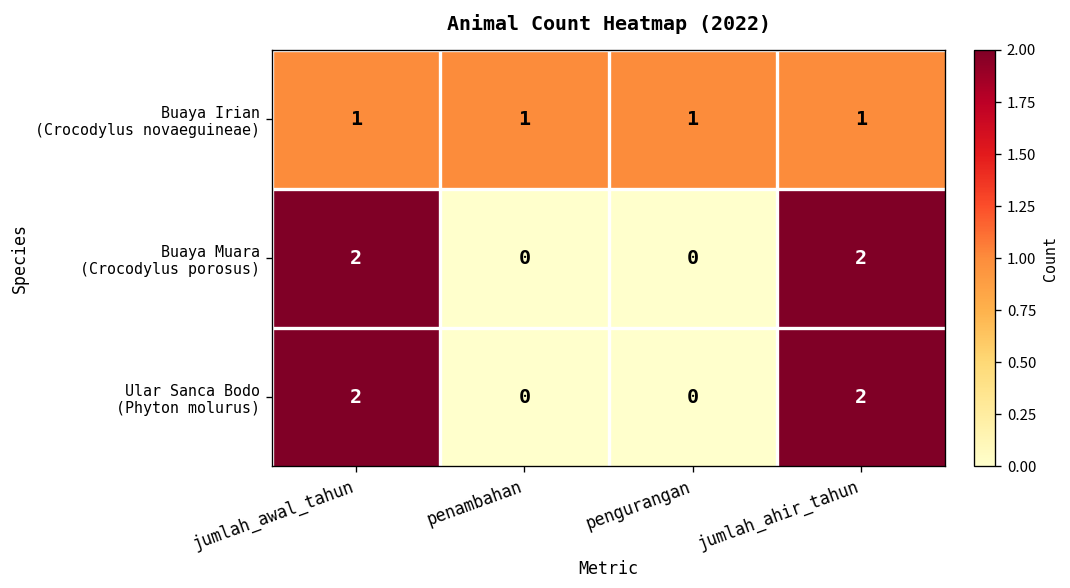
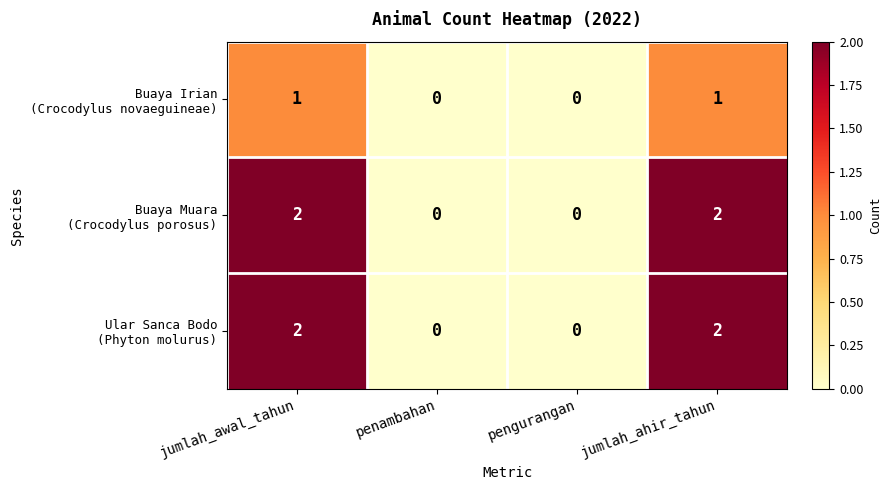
  {
    "Buaya Irian (Crocodylus novaeguineae)": {
      "jumlah_awal_tahun": 1,
-     "penambahan": 1,
-     "pengurangan": 1,
+     "penambahan": 0,
+     "pengurangan": 0,
      "jumlah_ahir_tahun": 1
    },
    "Buaya Muara (Crocodylus porosus)": {
      "jumlah_awal_tahun": 2,
      "penambahan": 0,
      "pengurangan": 0,
      "jumlah_ahir_tahun": 2
    },
    "Ular Sanca Bodo (Phyton molurus)": {
      "jumlah_awal_tahun": 2,
      "penambahan": 0,
      "pengurangan": 0,
      "jumlah_ahir_tahun": 2
    }
  }
